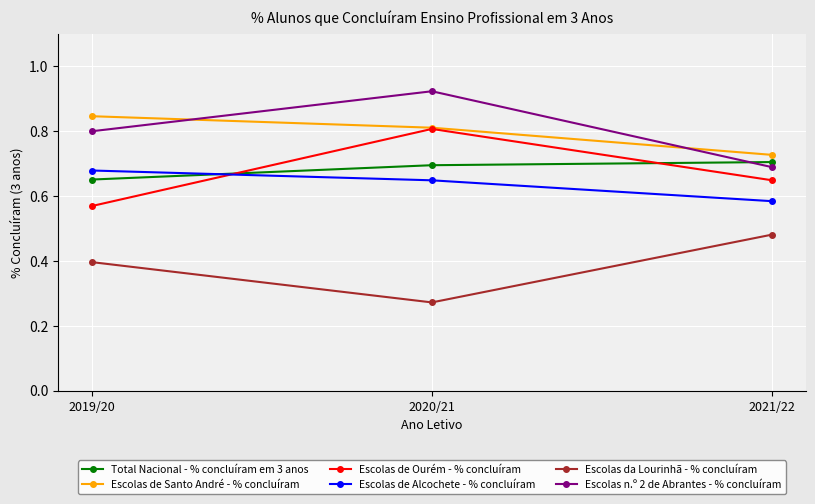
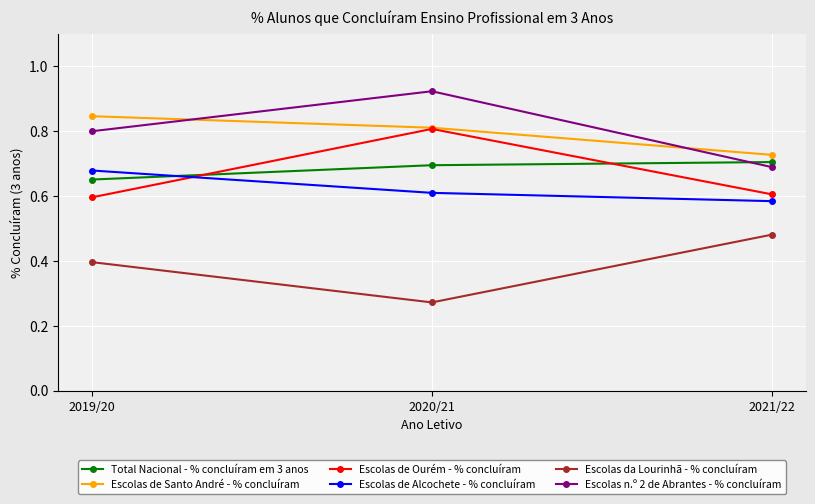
  {
    "Total Nacional - % concluíram em 3 anos": {
      "2019/20": 0.65,
      "2020/21": 0.70,
      "2021/22": 0.71
    },
    "Escolas de Santo André - % concluíram": {
      "2019/20": 0.85,
      "2021/22": 0.73
    },
    "Escolas de Ourém - % concluíram": {
-     "2019/20": 0.57,
-     "2021/22": 0.65
+     "2019/20": 0.60,
+     "2021/22": 0.61
    },
    "Escolas de Alcochete - % concluíram": {
      "2019/20": 0.68,
-     "2020/21": 0.65,
+     "2020/21": 0.61,
      "2021/22": 0.58
    },
    "Escolas da Lourinhã - % concluíram": {
      "2019/20": 0.40,
      "2020/21": 0.27,
      "2021/22": 0.48
    },
    "Escolas n.º 2 de Abrantes - % concluíram": {
      "2019/20": 0.80,
      "2020/21": 0.92,
      "2021/22": 0.69
    }
  }
